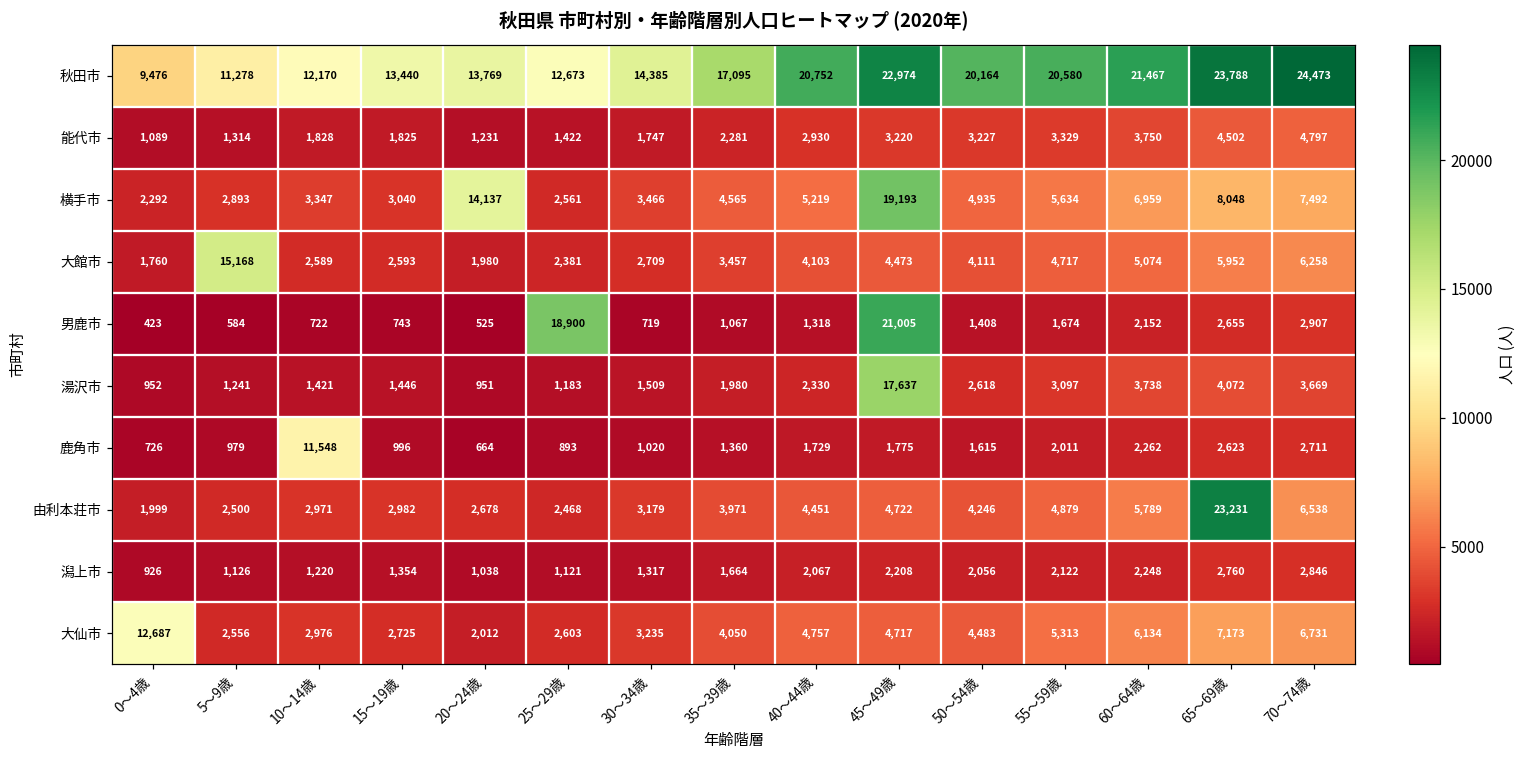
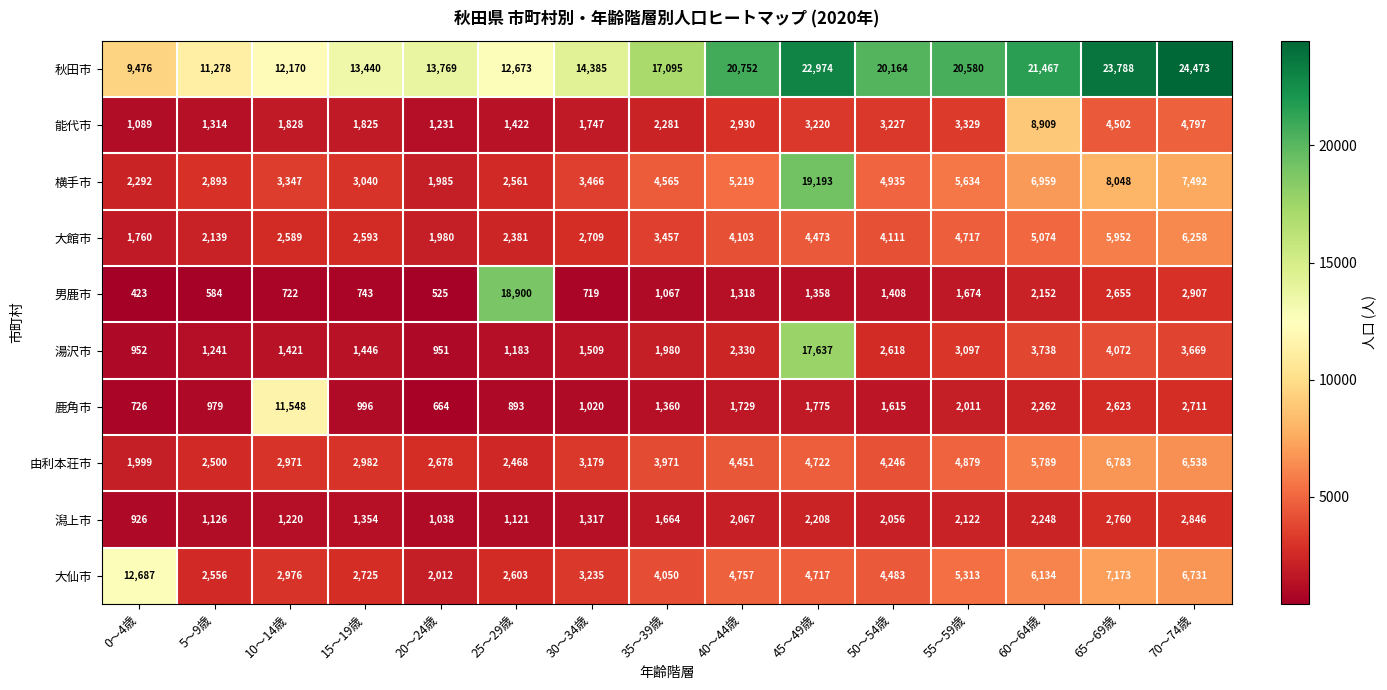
  {
    "秋田市": {
      "0～4歳": "9,476",
      "5～9歳": "11,278",
      "10～14歳": "12,170",
      "15～19歳": "13,440",
      "20～24歳": "13,769",
      "25～29歳": "12,673",
      "30～34歳": "14,385",
      "35～39歳": "17,095",
      "40～44歳": "20,752",
      "45～49歳": "22,974",
      "50～54歳": "20,164",
      "55～59歳": "20,580",
      "60～64歳": "21,467",
      "65～69歳": "23,788",
      "70～74歳": "24,473"
    },
    "能代市": {
      "0～4歳": "1,089",
      "5～9歳": "1,314",
      "10～14歳": "1,828",
      "15～19歳": "1,825",
      "20～24歳": "1,231",
      "25～29歳": "1,422",
      "30～34歳": "1,747",
      "35～39歳": "2,281",
      "40～44歳": "2,930",
      "45～49歳": "3,220",
      "50～54歳": "3,227",
      "55～59歳": "3,329",
-     "60～64歳": "3,750",
+     "60～64歳": "8,909",
      "65～69歳": "4,502",
      "70～74歳": "4,797"
    },
    "横手市": {
      "0～4歳": "2,292",
      "5～9歳": "2,893",
      "10～14歳": "3,347",
      "15～19歳": "3,040",
-     "20～24歳": "14,137",
+     "20～24歳": "1,985",
      "25～29歳": "2,561",
      "30～34歳": "3,466",
      "35～39歳": "4,565",
      "40～44歳": "5,219",
      "45～49歳": "19,193",
      "50～54歳": "4,935",
      "55～59歳": "5,634",
      "60～64歳": "6,959",
      "65～69歳": "8,048",
      "70～74歳": "7,492"
    },
    "大館市": {
      "0～4歳": "1,760",
-     "5～9歳": "15,168",
+     "5～9歳": "2,139",
      "10～14歳": "2,589",
      "15～19歳": "2,593",
      "20～24歳": "1,980",
      "25～29歳": "2,381",
      "30～34歳": "2,709",
      "35～39歳": "3,457",
      "40～44歳": "4,103",
      "45～49歳": "4,473",
      "50～54歳": "4,111",
      "55～59歳": "4,717",
      "60～64歳": "5,074",
      "65～69歳": "5,952",
      "70～74歳": "6,258"
    },
    "男鹿市": {
      "0～4歳": "423",
      "5～9歳": "584",
      "10～14歳": "722",
      "15～19歳": "743",
      "20～24歳": "525",
      "25～29歳": "18,900",
      "30～34歳": "719",
      "35～39歳": "1,067",
      "40～44歳": "1,318",
-     "45～49歳": "21,005",
+     "45～49歳": "1,358",
      "50～54歳": "1,408",
      "55～59歳": "1,674",
      "60～64歳": "2,152",
      "65～69歳": "2,655",
      "70～74歳": "2,907"
    },
    "湯沢市": {
      "0～4歳": "952",
      "5～9歳": "1,241",
      "10～14歳": "1,421",
      "15～19歳": "1,446",
      "20～24歳": "951",
      "25～29歳": "1,183",
      "30～34歳": "1,509",
      "35～39歳": "1,980",
      "40～44歳": "2,330",
      "45～49歳": "17,637",
      "50～54歳": "2,618",
      "55～59歳": "3,097",
      "60～64歳": "3,738",
      "65～69歳": "4,072",
      "70～74歳": "3,669"
    },
    "鹿角市": {
      "0～4歳": "726",
      "5～9歳": "979",
      "10～14歳": "11,548",
      "15～19歳": "996",
      "20～24歳": "664",
      "25～29歳": "893",
      "30～34歳": "1,020",
      "35～39歳": "1,360",
      "40～44歳": "1,729",
      "45～49歳": "1,775",
      "50～54歳": "1,615",
      "55～59歳": "2,011",
      "60～64歳": "2,262",
      "65～69歳": "2,623",
      "70～74歳": "2,711"
    },
    "由利本荘市": {
      "0～4歳": "1,999",
      "5～9歳": "2,500",
      "10～14歳": "2,971",
      "15～19歳": "2,982",
      "20～24歳": "2,678",
      "25～29歳": "2,468",
      "30～34歳": "3,179",
      "35～39歳": "3,971",
      "40～44歳": "4,451",
      "45～49歳": "4,722",
      "50～54歳": "4,246",
      "55～59歳": "4,879",
      "60～64歳": "5,789",
-     "65～69歳": "23,231",
+     "65～69歳": "6,783",
      "70～74歳": "6,538"
    },
    "潟上市": {
      "0～4歳": "926",
      "5～9歳": "1,126",
      "10～14歳": "1,220",
      "15～19歳": "1,354",
      "20～24歳": "1,038",
      "25～29歳": "1,121",
      "30～34歳": "1,317",
      "35～39歳": "1,664",
      "40～44歳": "2,067",
      "45～49歳": "2,208",
      "50～54歳": "2,056",
      "55～59歳": "2,122",
      "60～64歳": "2,248",
      "65～69歳": "2,760",
      "70～74歳": "2,846"
    },
    "大仙市": {
      "0～4歳": "12,687",
      "5～9歳": "2,556",
      "10～14歳": "2,976",
      "15～19歳": "2,725",
      "20～24歳": "2,012",
      "25～29歳": "2,603",
      "30～34歳": "3,235",
      "35～39歳": "4,050",
      "40～44歳": "4,757",
      "45～49歳": "4,717",
      "50～54歳": "4,483",
      "55～59歳": "5,313",
      "60～64歳": "6,134",
      "65～69歳": "7,173",
      "70～74歳": "6,731"
    }
  }
